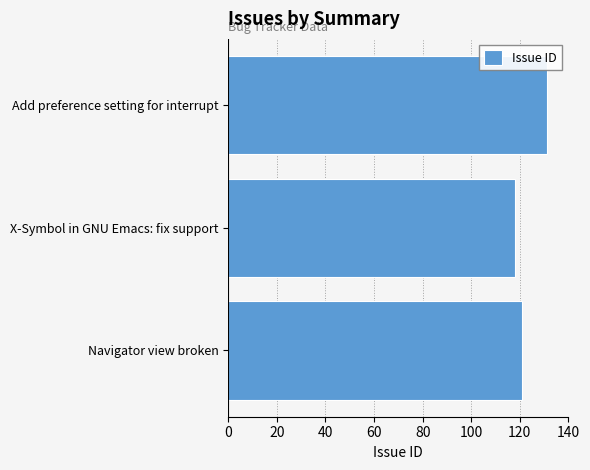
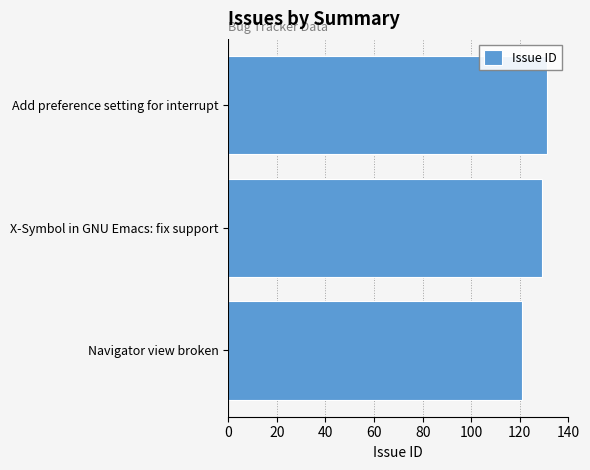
  {
    "Add preference setting for interrupt": 131,
-   "X-Symbol in GNU Emacs: fix support": 118,
+   "X-Symbol in GNU Emacs: fix support": 129,
    "Navigator view broken": 121
  }
